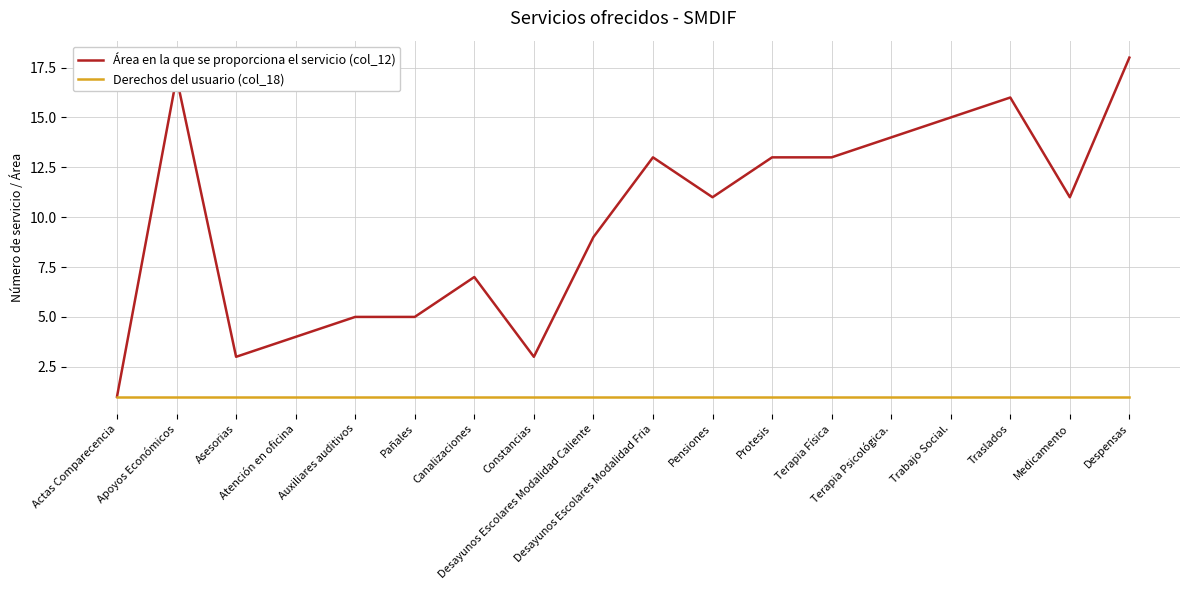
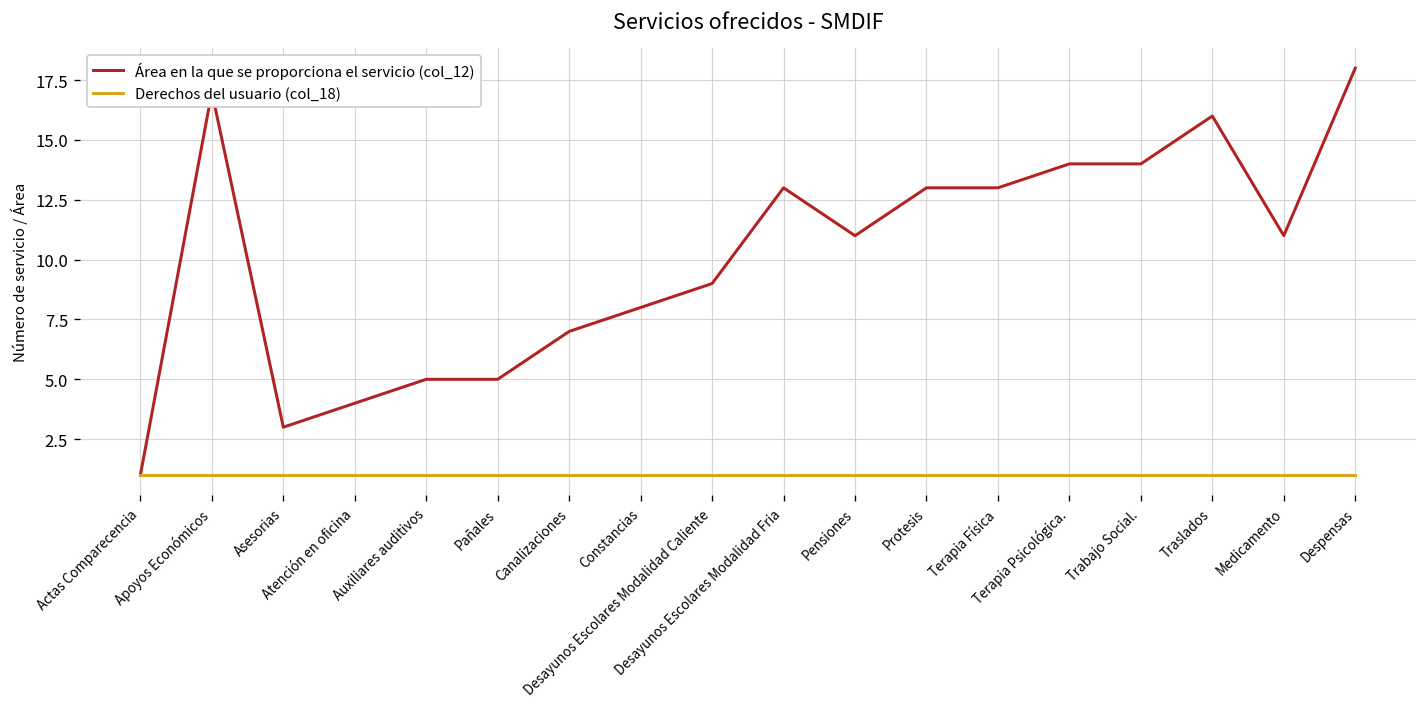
  {
    "Área en la que se proporciona el servicio (col_12)": {
      "Asesorias": 3,
      "Atención en oficina": 4,
      "Auxiliares auditivos": 5,
      "Pañales": 5,
      "Canalizaciones": 7,
-     "Constancias": 3,
+     "Constancias": 8,
      "Desayunos Escolares Modalidad Caliente": 9,
      "Desayunos Escolares Modalidad Fria": 13,
      "Pensiones": 11,
      "Protesis": 13,
      "Terapia Física": 13,
      "Terapia Psicológica.": 14,
-     "Trabajo Social.": 15,
+     "Trabajo Social.": 14,
      "Traslados": 16,
      "Medicamento": 11,
      "Despensas": 18
    },
    "Derechos del usuario (col_18)": {
      "Apoyos Económicos": 1,
      "Asesorias": 1,
      "Atención en oficina": 1,
      "Auxiliares auditivos": 1,
      "Pañales": 1,
      "Canalizaciones": 1,
      "Constancias": 1,
      "Desayunos Escolares Modalidad Caliente": 1,
      "Desayunos Escolares Modalidad Fria": 1,
      "Pensiones": 1,
      "Protesis": 1,
      "Terapia Física": 1,
      "Terapia Psicológica.": 1,
      "Trabajo Social.": 1,
      "Traslados": 1,
      "Medicamento": 1,
      "Despensas": 1
    }
  }
